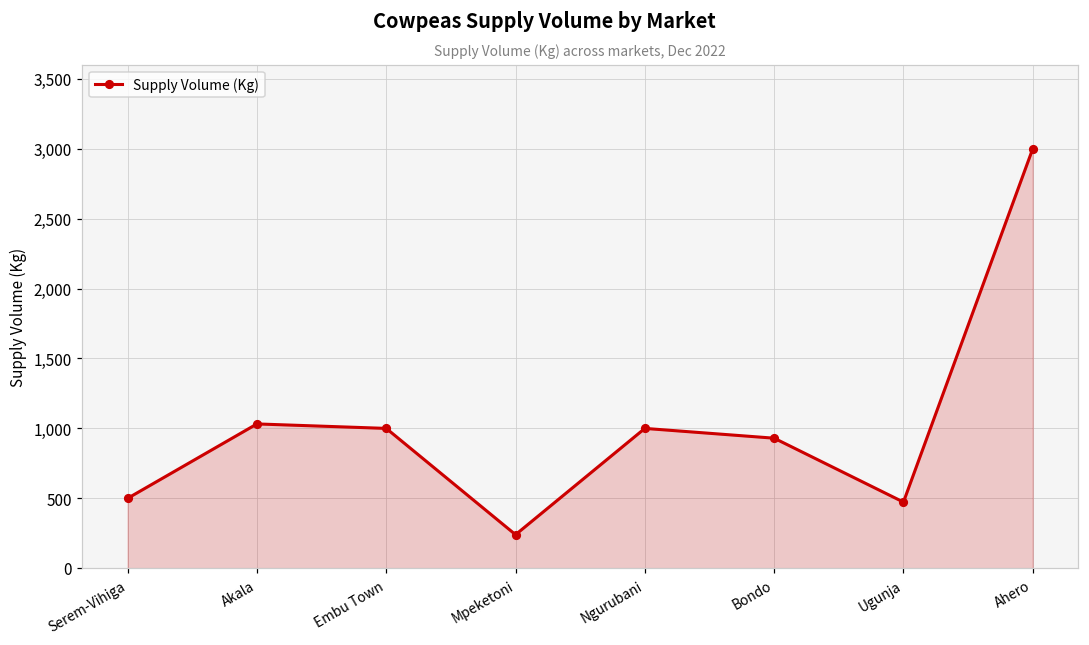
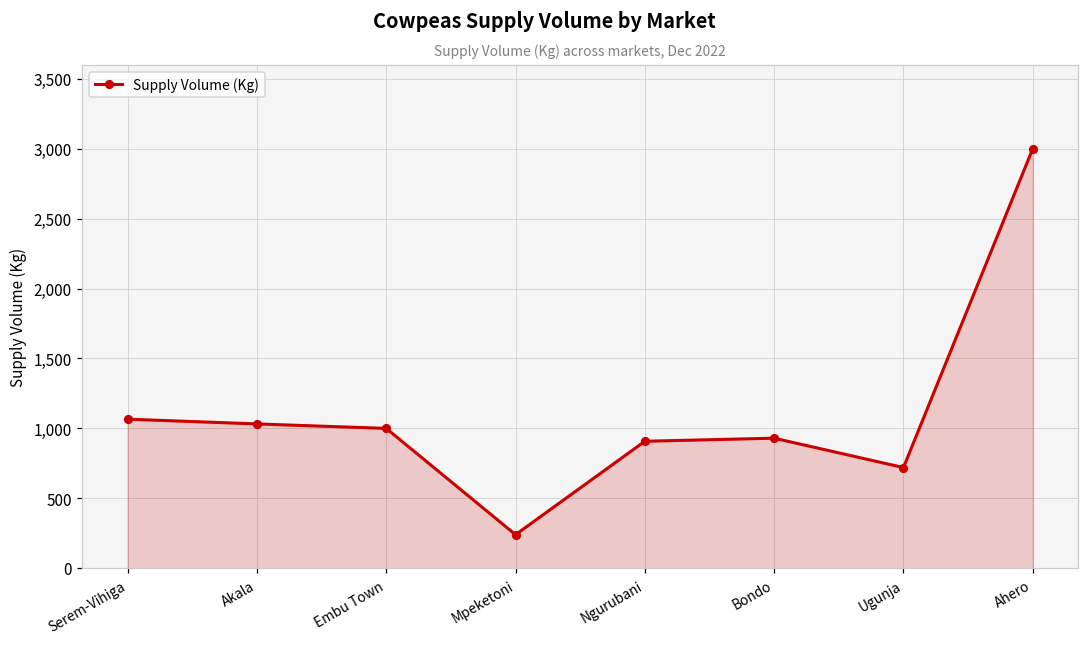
  {
-   "Serem-Vihiga": "500",
+   "Serem-Vihiga": "1,070",
    "Akala": "1,030",
    "Embu Town": "1,000",
    "Mpeketoni": "240",
-   "Ngurubani": "1,000",
+   "Ngurubani": "910",
    "Bondo": "930",
-   "Ugunja": "470",
+   "Ugunja": "720",
    "Ahero": "3,000"
  }
